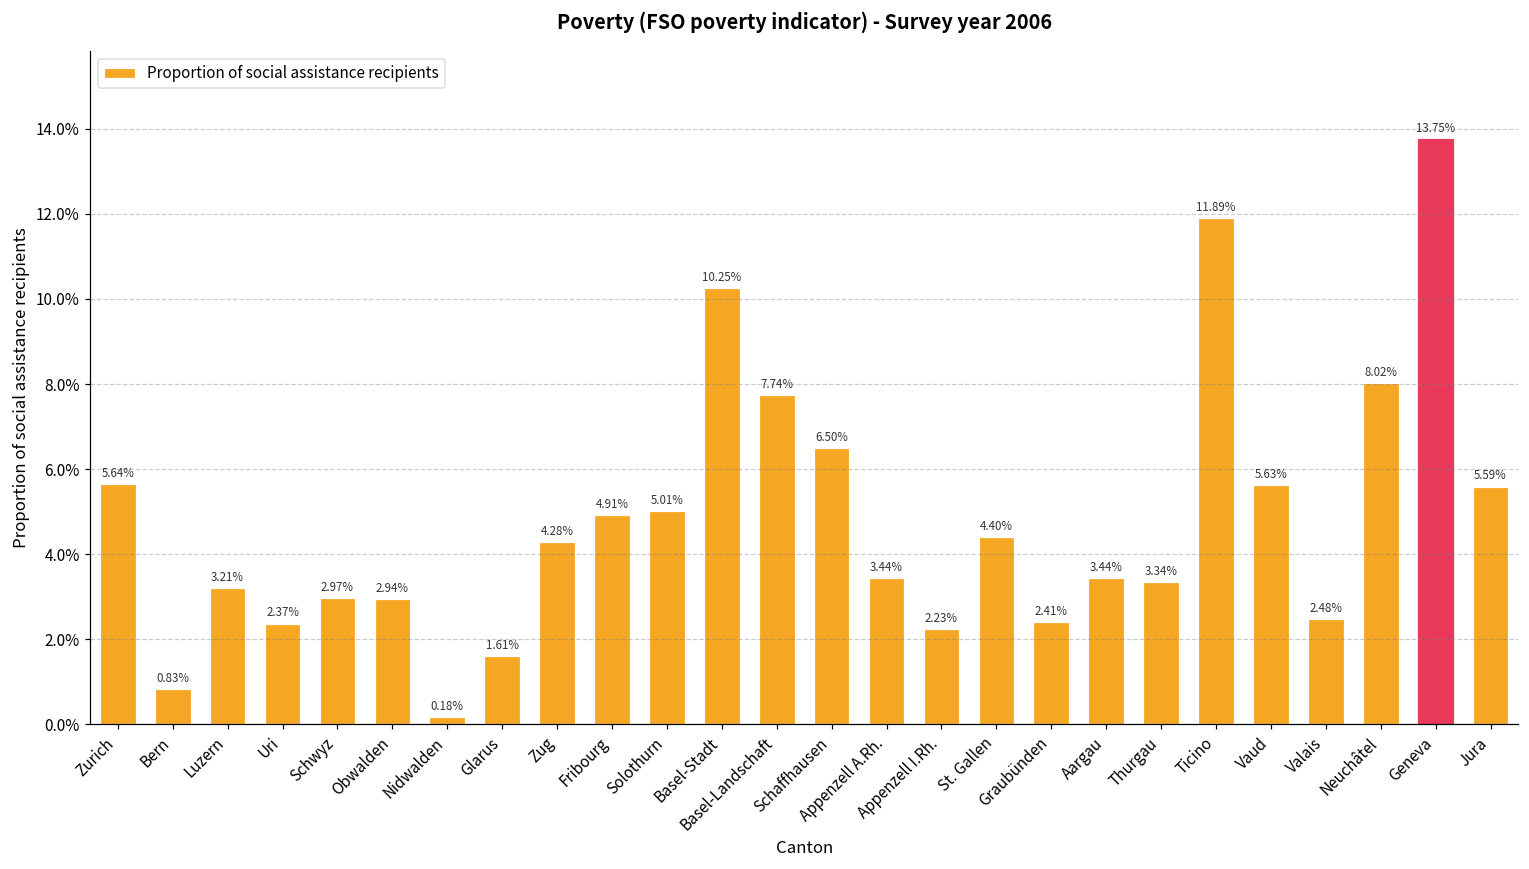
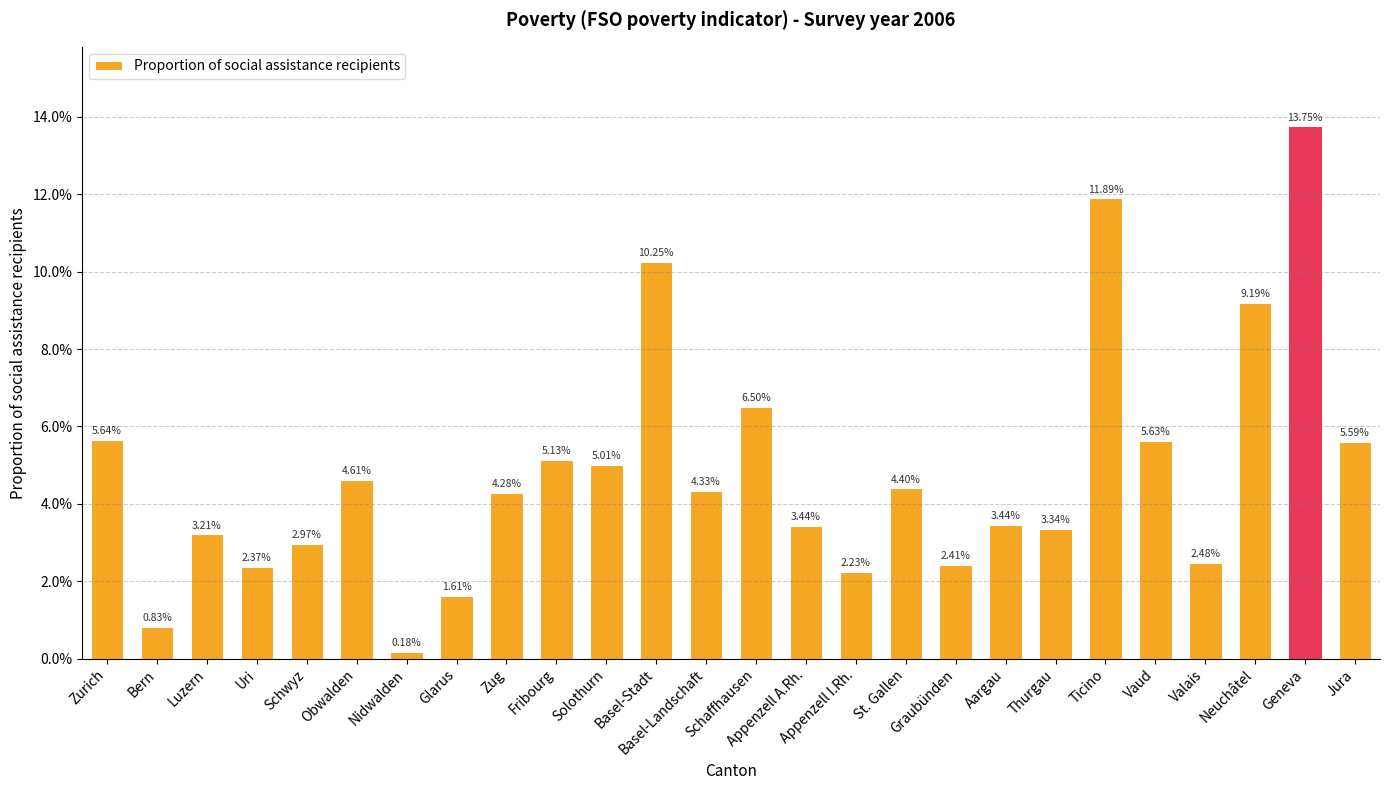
  {
    "Zurich": "5.64%",
    "Bern": "0.83%",
    "Luzern": "3.21%",
    "Uri": "2.37%",
    "Schwyz": "2.97%",
-   "Obwalden": "2.94%",
+   "Obwalden": "4.61%",
    "Nidwalden": "0.18%",
    "Glarus": "1.61%",
    "Zug": "4.28%",
-   "Fribourg": "4.91%",
+   "Fribourg": "5.13%",
    "Solothurn": "5.01%",
    "Basel-Stadt": "10.25%",
-   "Basel-Landschaft": "7.74%",
+   "Basel-Landschaft": "4.33%",
    "Schaffhausen": "6.50%",
    "Appenzell A.Rh.": "3.44%",
    "Appenzell I.Rh.": "2.23%",
    "St. Gallen": "4.40%",
    "Graubünden": "2.41%",
    "Aargau": "3.44%",
    "Thurgau": "3.34%",
    "Ticino": "11.89%",
    "Vaud": "5.63%",
    "Valais": "2.48%",
-   "Neuchâtel": "8.02%",
+   "Neuchâtel": "9.19%",
    "Geneva": "13.75%",
    "Jura": "5.59%"
  }
